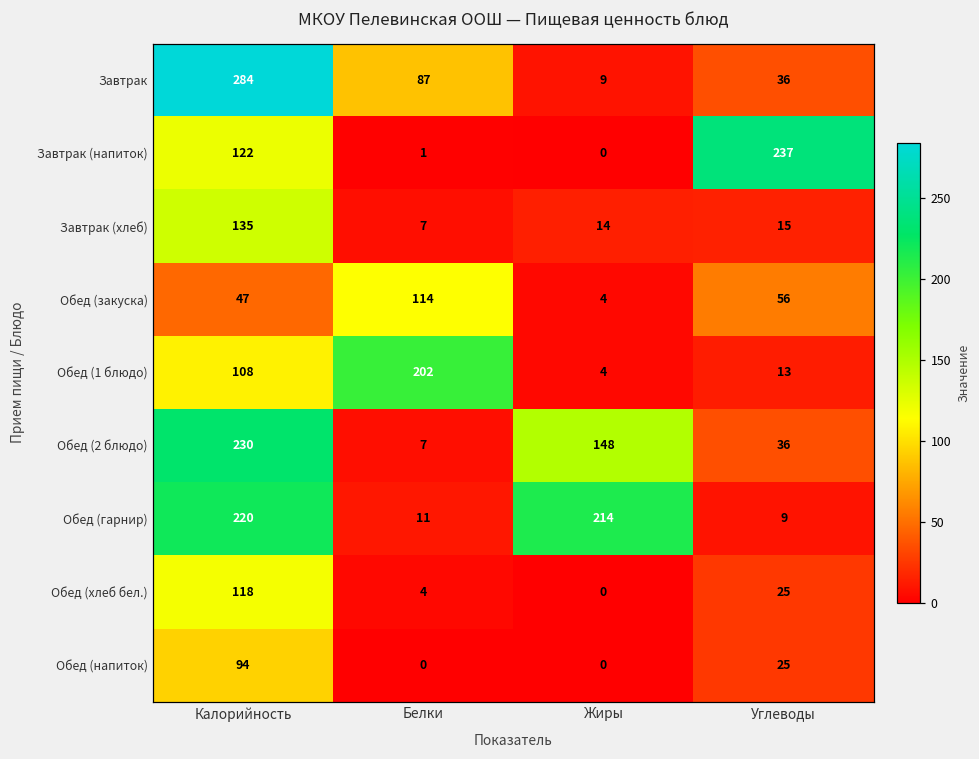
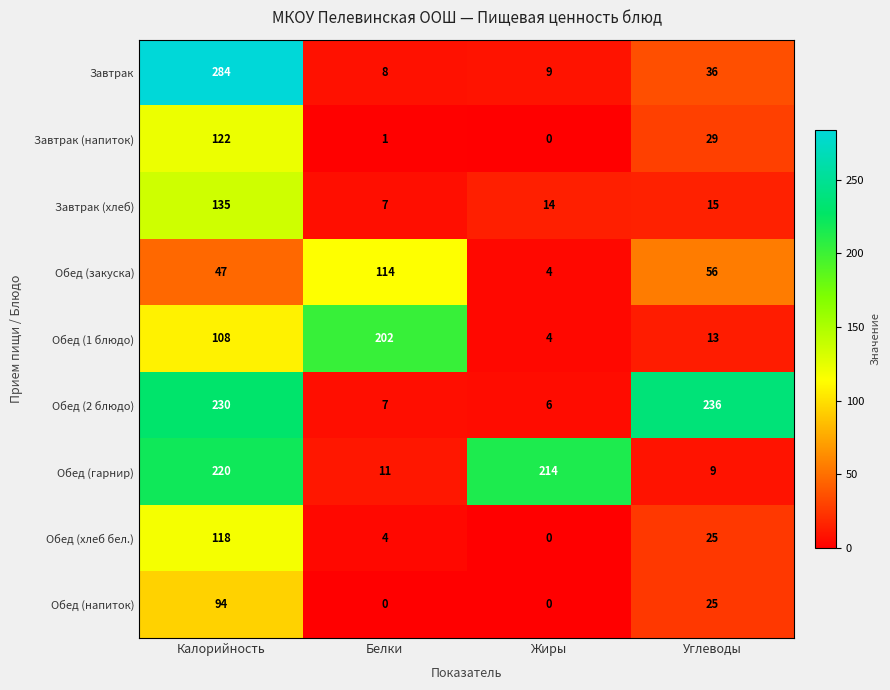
  {
    "Завтрак": {
      "Калорийность": 284,
-     "Белки": 87,
+     "Белки": 8,
      "Жиры": 9,
      "Углеводы": 36
    },
    "Завтрак (напиток)": {
      "Калорийность": 122,
      "Белки": 1,
      "Жиры": 0,
-     "Углеводы": 237
+     "Углеводы": 29
    },
    "Завтрак (хлеб)": {
      "Калорийность": 135,
      "Белки": 7,
      "Жиры": 14,
      "Углеводы": 15
    },
    "Обед (закуска)": {
      "Калорийность": 47,
      "Белки": 114,
      "Жиры": 4,
      "Углеводы": 56
    },
    "Обед (1 блюдо)": {
      "Калорийность": 108,
      "Белки": 202,
      "Жиры": 4,
      "Углеводы": 13
    },
    "Обед (2 блюдо)": {
      "Калорийность": 230,
      "Белки": 7,
-     "Жиры": 148,
-     "Углеводы": 36
+     "Жиры": 6,
+     "Углеводы": 236
    },
    "Обед (гарнир)": {
      "Калорийность": 220,
      "Белки": 11,
      "Жиры": 214,
      "Углеводы": 9
    },
    "Обед (хлеб бел.)": {
      "Калорийность": 118,
      "Белки": 4,
      "Жиры": 0,
      "Углеводы": 25
    },
    "Обед (напиток)": {
      "Калорийность": 94,
      "Белки": 0,
      "Жиры": 0,
      "Углеводы": 25
    }
  }
